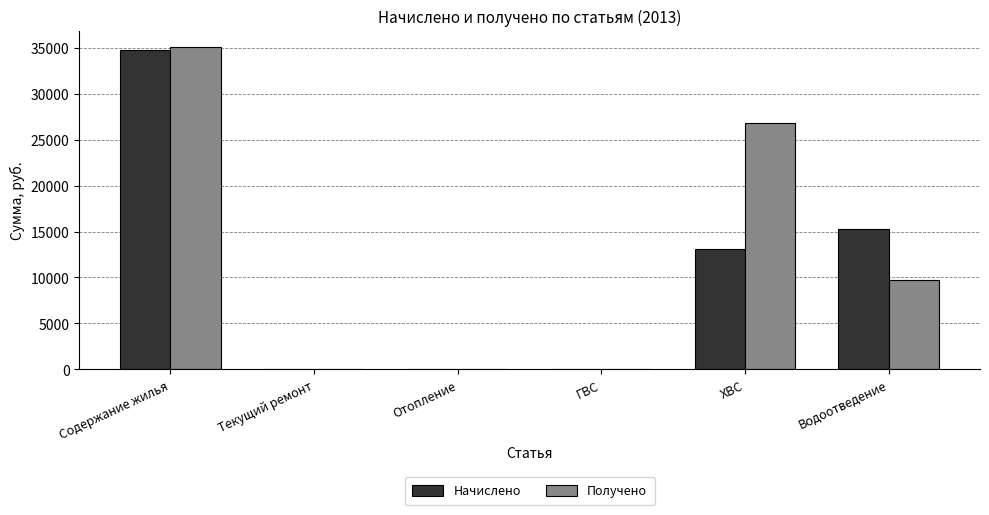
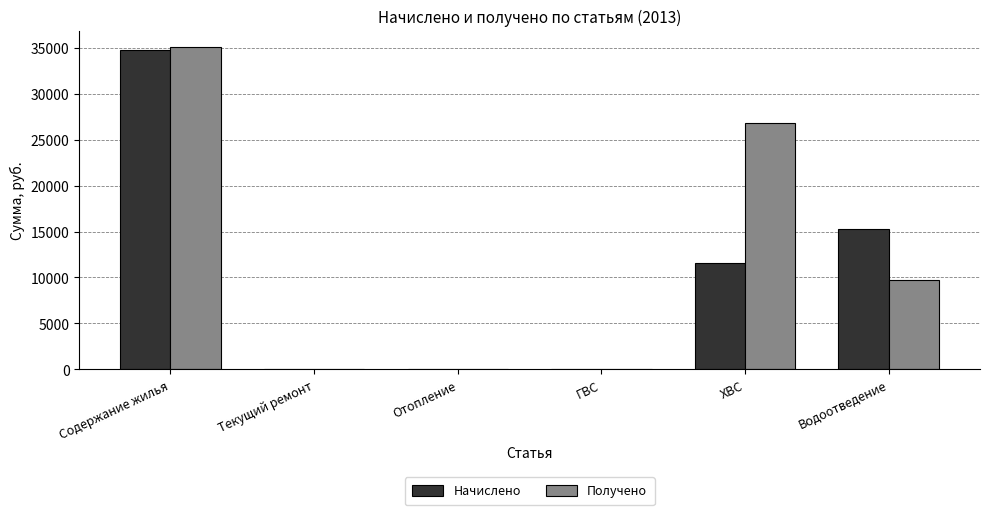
  {
    "Начислено": {
      "Содержание жилья": 35000,
      "Текущий ремонт": 0,
      "Отопление": 0,
      "ГВС": 0,
-     "ХВС": 13000,
+     "ХВС": 12000,
      "Водоотведение": 15000
    },
    "Получено": {
      "Содержание жилья": 35000,
      "Текущий ремонт": 0,
      "Отопление": 0,
      "ГВС": 0,
      "ХВС": 27000,
      "Водоотведение": 10000
    }
  }
